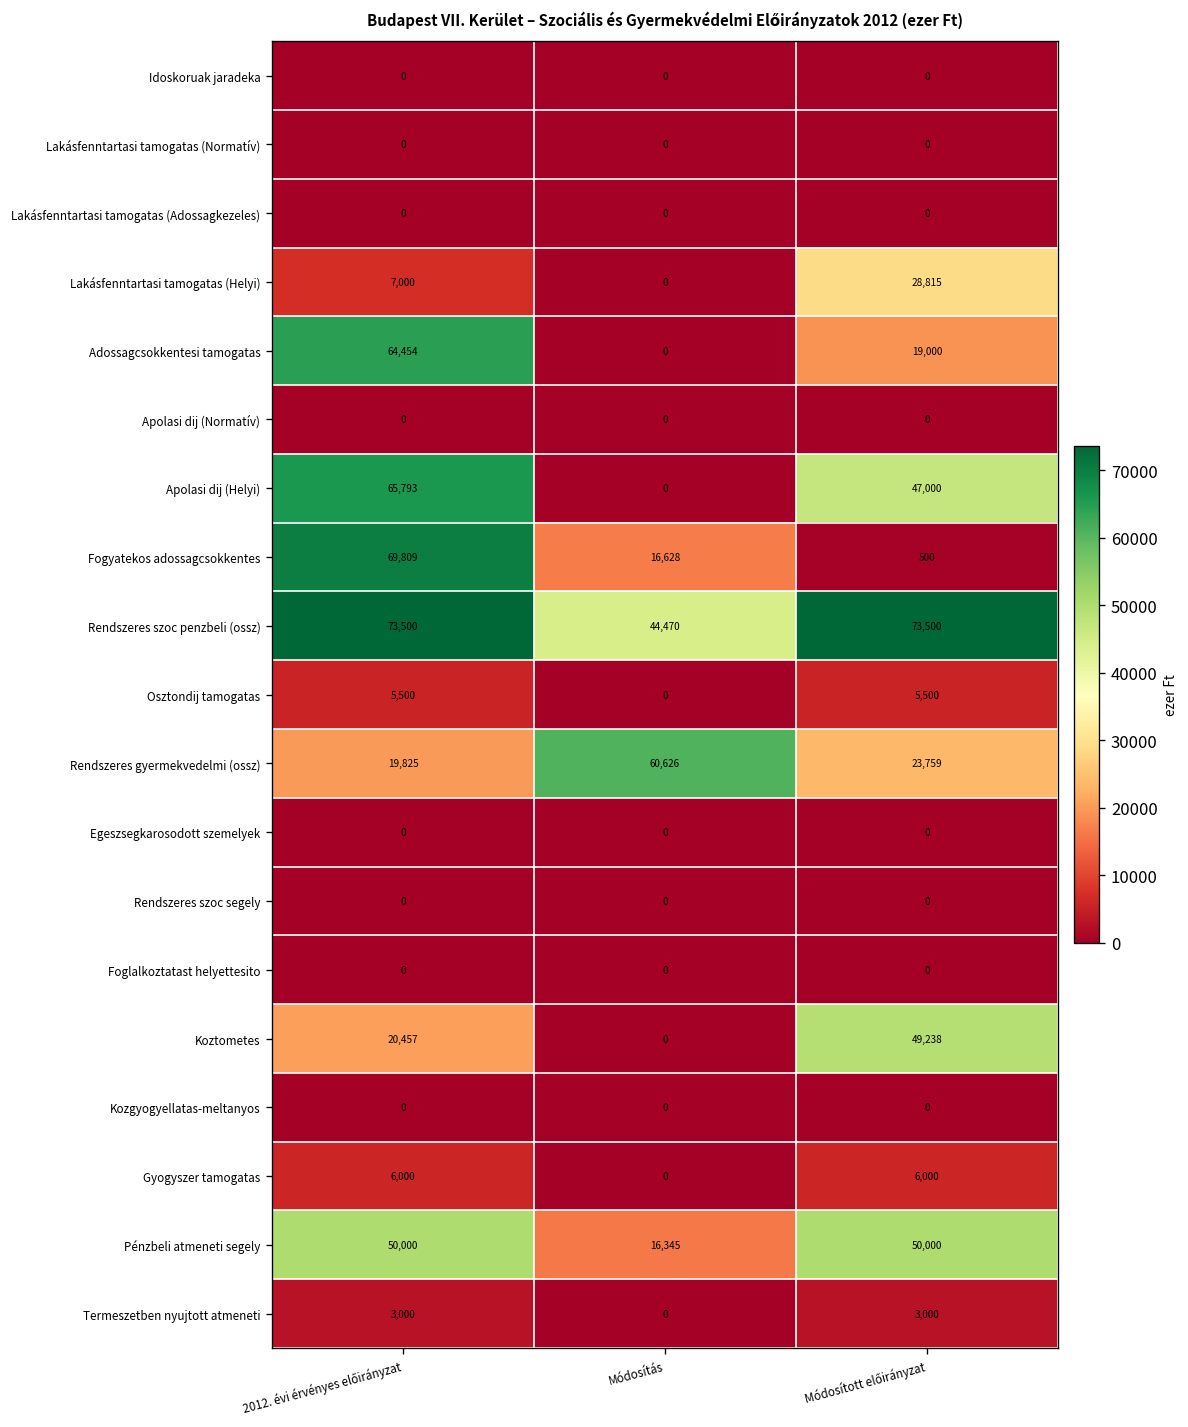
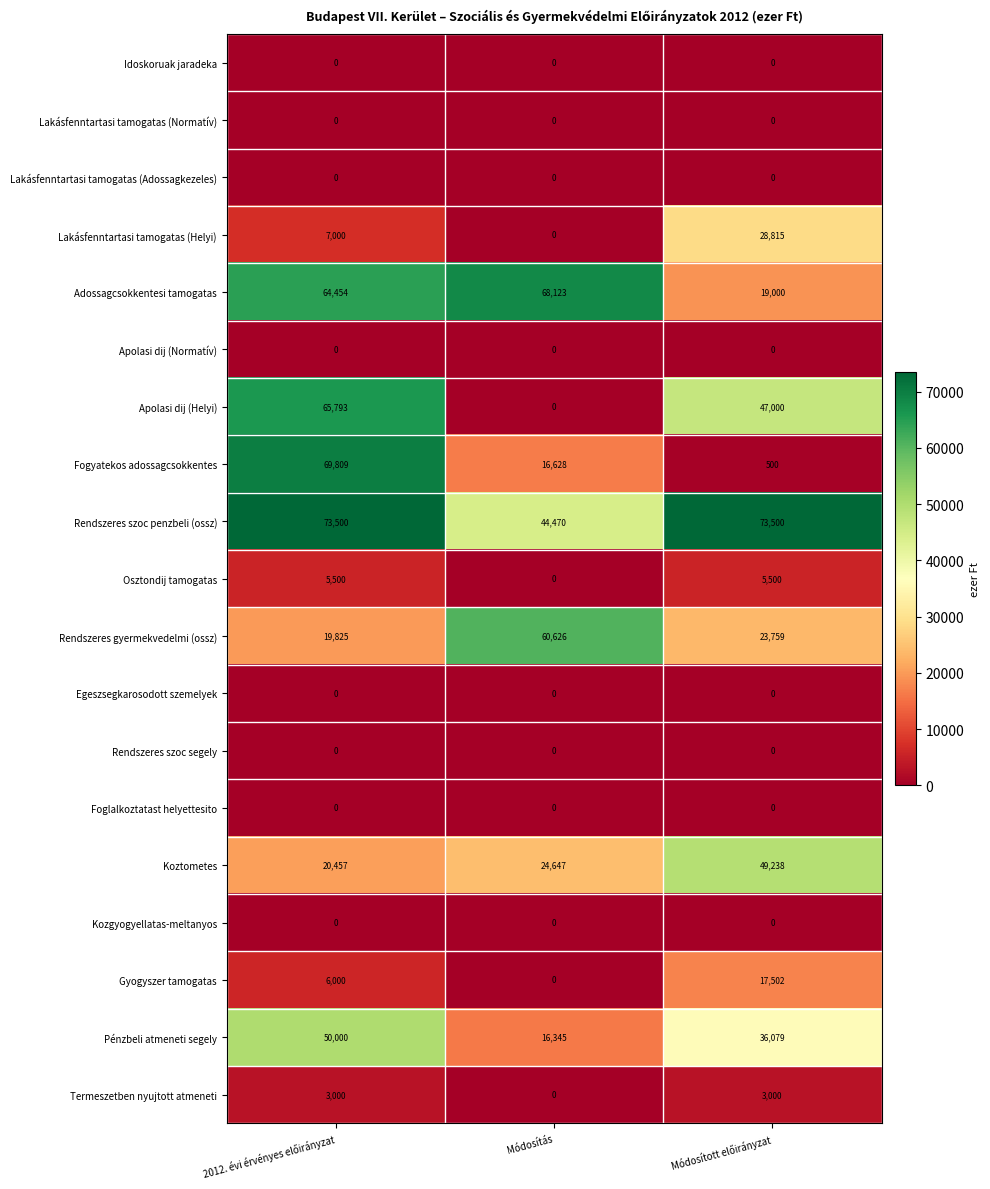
  {
    "Idoskoruak jaradeka": {
      "2012. évi érvényes előirányzat": "0",
      "Módosítás": "0",
      "Módosított előirányzat": "0"
    },
    "Lakásfenntartasi tamogatas (Normatív)": {
      "2012. évi érvényes előirányzat": "0",
      "Módosítás": "0",
      "Módosított előirányzat": "0"
    },
    "Lakásfenntartasi tamogatas (Adossagkezeles)": {
      "2012. évi érvényes előirányzat": "0",
      "Módosítás": "0",
      "Módosított előirányzat": "0"
    },
    "Lakásfenntartasi tamogatas (Helyi)": {
      "2012. évi érvényes előirányzat": "7,000",
      "Módosítás": "0",
      "Módosított előirányzat": "28,815"
    },
    "Adossagcsokkentesi tamogatas": {
      "2012. évi érvényes előirányzat": "64,454",
-     "Módosítás": "0",
+     "Módosítás": "68,123",
      "Módosított előirányzat": "19,000"
    },
    "Apolasi dij (Normatív)": {
      "2012. évi érvényes előirányzat": "0",
      "Módosítás": "0",
      "Módosított előirányzat": "0"
    },
    "Apolasi dij (Helyi)": {
      "2012. évi érvényes előirányzat": "65,793",
      "Módosítás": "0",
      "Módosított előirányzat": "47,000"
    },
    "Fogyatekos adossagcsokkentes": {
      "2012. évi érvényes előirányzat": "69,809",
      "Módosítás": "16,628",
      "Módosított előirányzat": "500"
    },
    "Rendszeres szoc penzbeli (ossz)": {
      "2012. évi érvényes előirányzat": "73,500",
      "Módosítás": "44,470",
      "Módosított előirányzat": "73,500"
    },
    "Osztondij tamogatas": {
      "2012. évi érvényes előirányzat": "5,500",
      "Módosítás": "0",
      "Módosított előirányzat": "5,500"
    },
    "Rendszeres gyermekvedelmi (ossz)": {
      "2012. évi érvényes előirányzat": "19,825",
      "Módosítás": "60,626",
      "Módosított előirányzat": "23,759"
    },
    "Egeszsegkarosodott szemelyek": {
      "2012. évi érvényes előirányzat": "0",
      "Módosítás": "0",
      "Módosított előirányzat": "0"
    },
    "Rendszeres szoc segely": {
      "2012. évi érvényes előirányzat": "0",
      "Módosítás": "0",
      "Módosított előirányzat": "0"
    },
    "Foglalkoztatast helyettesito": {
      "2012. évi érvényes előirányzat": "0",
      "Módosítás": "0",
      "Módosított előirányzat": "0"
    },
    "Koztometes": {
      "2012. évi érvényes előirányzat": "20,457",
-     "Módosítás": "0",
+     "Módosítás": "24,647",
      "Módosított előirányzat": "49,238"
    },
    "Kozgyogyellatas-meltanyos": {
      "2012. évi érvényes előirányzat": "0",
      "Módosítás": "0",
      "Módosított előirányzat": "0"
    },
    "Gyogyszer tamogatas": {
      "2012. évi érvényes előirányzat": "6,000",
      "Módosítás": "0",
-     "Módosított előirányzat": "6,000"
+     "Módosított előirányzat": "17,502"
    },
    "Pénzbeli atmeneti segely": {
      "2012. évi érvényes előirányzat": "50,000",
      "Módosítás": "16,345",
-     "Módosított előirányzat": "50,000"
+     "Módosított előirányzat": "36,079"
    },
    "Termeszetben nyujtott atmeneti": {
      "2012. évi érvényes előirányzat": "3,000",
      "Módosítás": "0",
      "Módosított előirányzat": "3,000"
    }
  }
